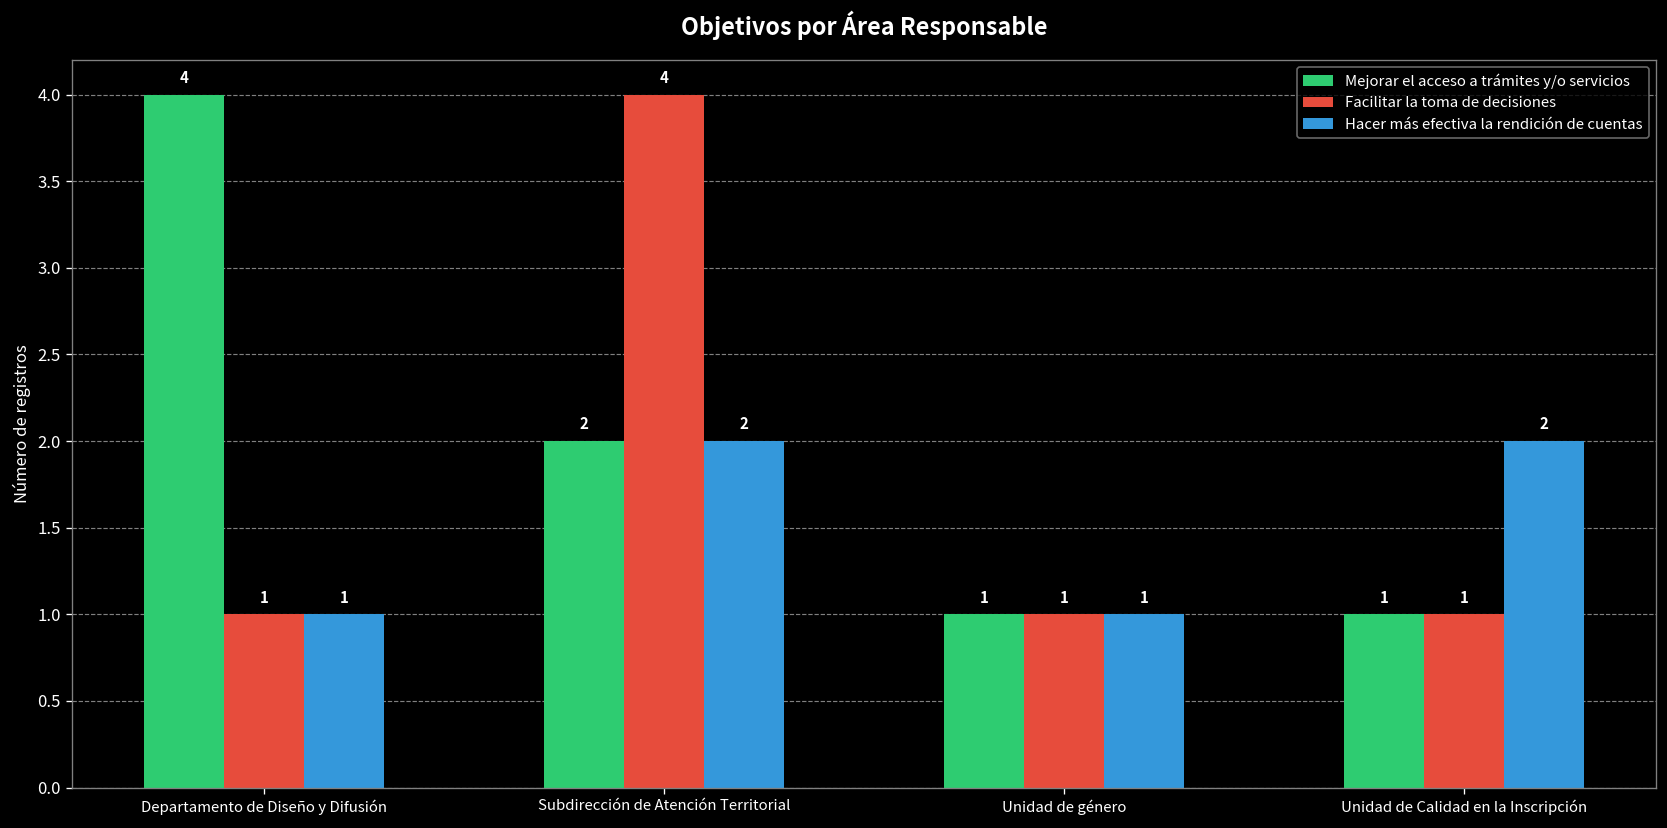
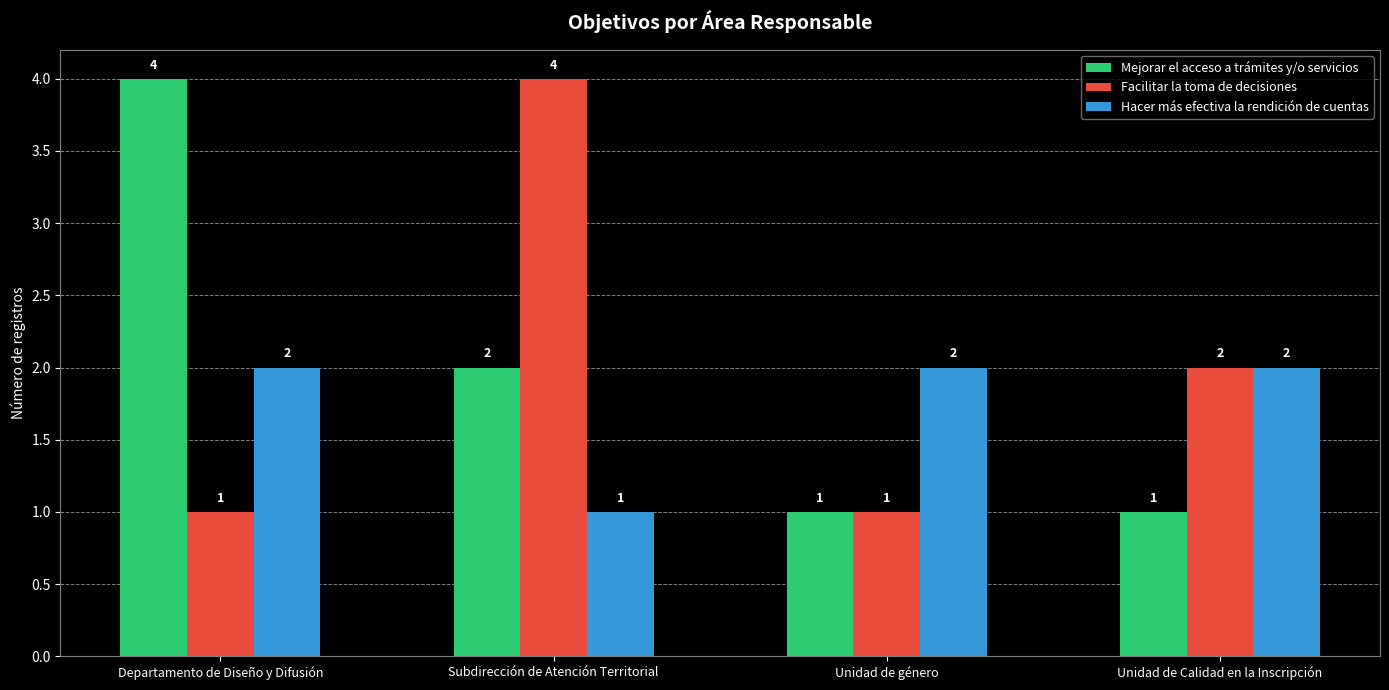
  {
    "Mejorar el acceso a trámites y/o servicios": {
      "Departamento de Diseño y Difusión": 4,
      "Subdirección de Atención Territorial": 2,
      "Unidad de género": 1,
      "Unidad de Calidad en la Inscripción": 1
    },
    "Facilitar la toma de decisiones": {
      "Departamento de Diseño y Difusión": 1,
      "Subdirección de Atención Territorial": 4,
      "Unidad de género": 1,
-     "Unidad de Calidad en la Inscripción": 1
+     "Unidad de Calidad en la Inscripción": 2
    },
    "Hacer más efectiva la rendición de cuentas": {
-     "Departamento de Diseño y Difusión": 1,
-     "Subdirección de Atención Territorial": 2,
-     "Unidad de género": 1,
+     "Departamento de Diseño y Difusión": 2,
+     "Subdirección de Atención Territorial": 1,
+     "Unidad de género": 2,
      "Unidad de Calidad en la Inscripción": 2
    }
  }
